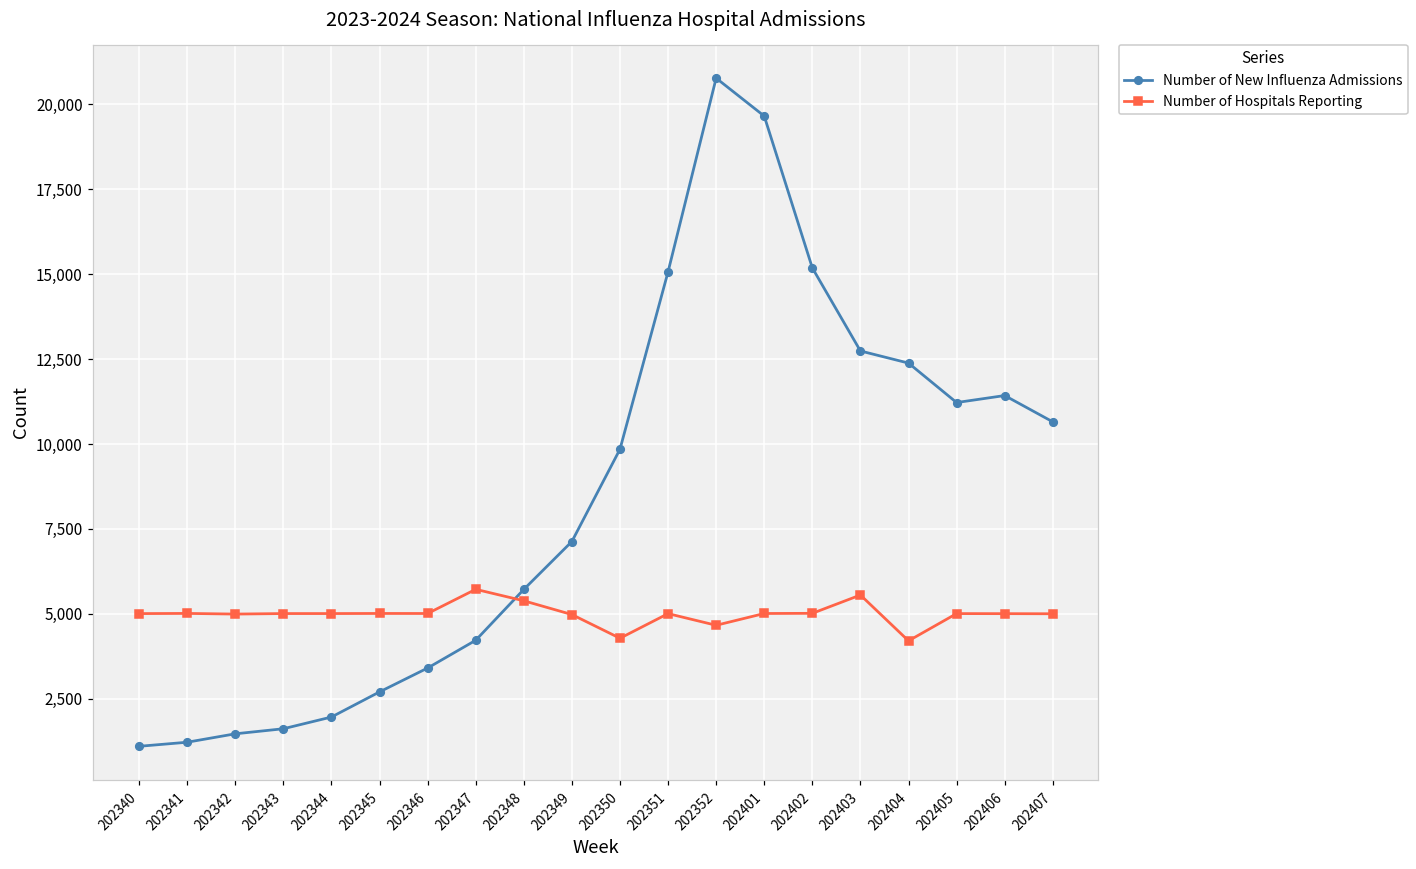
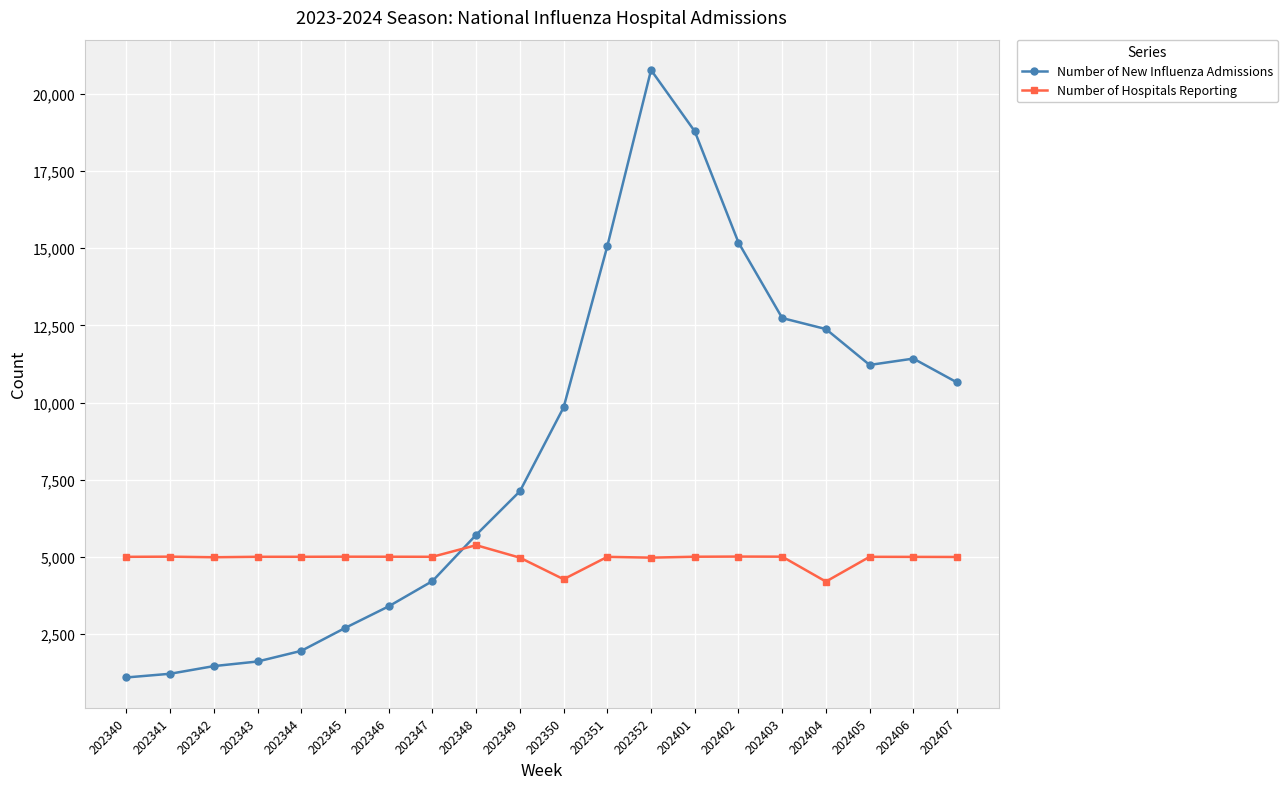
  {
    "Number of New Influenza Admissions": {
      "202340": "1,100",
      "202341": "1,200",
      "202342": "1,500",
      "202343": "1,600",
      "202344": "2,000",
      "202345": "2,700",
      "202346": "3,400",
      "202347": "4,200",
      "202348": "5,700",
      "202349": "7,100",
      "202350": "9,800",
      "202351": "15,100",
      "202352": "20,800",
-     "202401": "19,700",
+     "202401": "18,800",
      "202402": "15,200",
      "202403": "12,700",
      "202404": "12,400",
      "202405": "11,200",
      "202406": "11,400",
      "202407": "10,700"
    },
    "Number of Hospitals Reporting": {
      "202340": "5,000",
      "202341": "5,000",
      "202342": "5,000",
      "202343": "5,000",
      "202344": "5,000",
      "202345": "5,000",
      "202346": "5,000",
-     "202347": "5,700",
+     "202347": "5,000",
      "202348": "5,400",
      "202349": "5,000",
      "202350": "4,300",
      "202351": "5,000",
-     "202352": "4,700",
+     "202352": "5,000",
      "202401": "5,000",
      "202402": "5,000",
-     "202403": "5,600",
+     "202403": "5,000",
      "202404": "4,200",
      "202405": "5,000",
      "202406": "5,000",
      "202407": "5,000"
    }
  }
